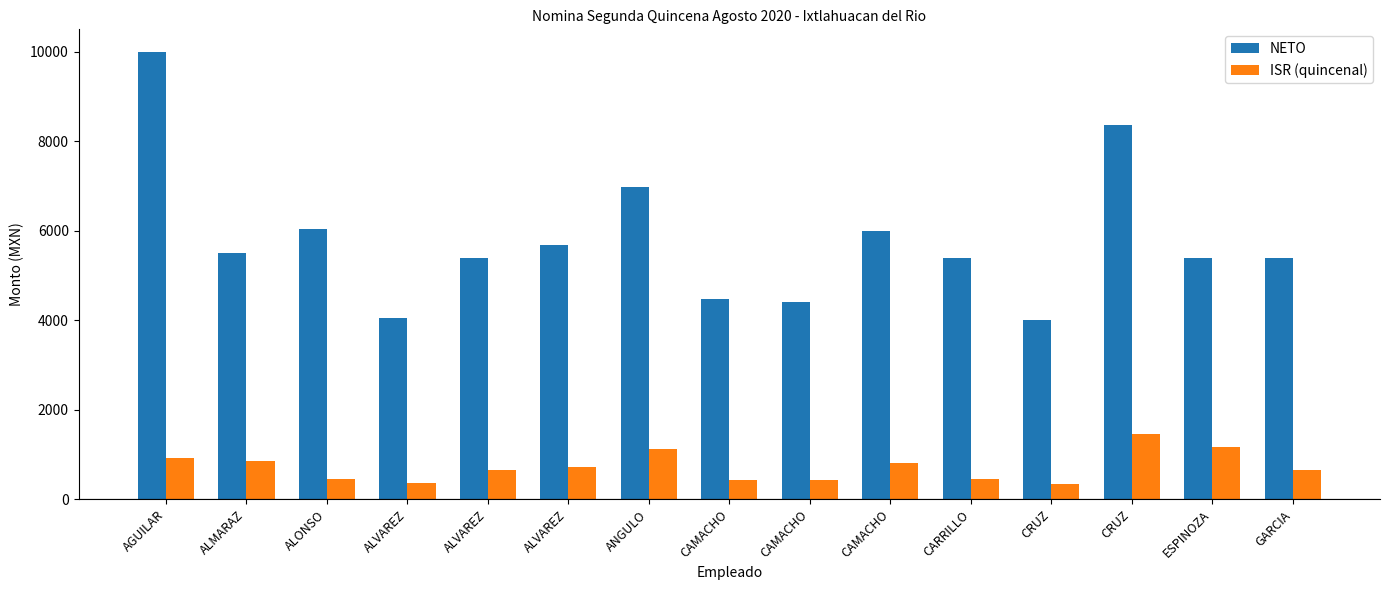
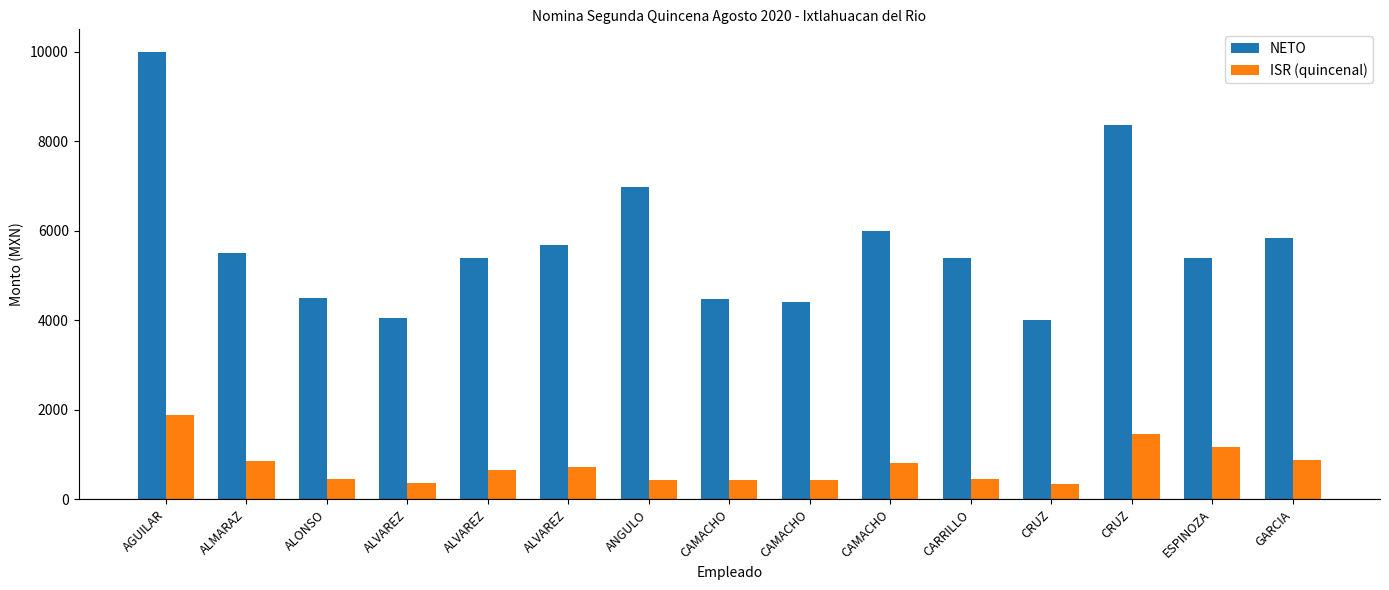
  {
    "NETO": {
      "AGUILAR": 10000,
      "ALMARAZ": 5500,
-     "ALONSO": 6000,
+     "ALONSO": 4500,
      "ANGULO": 7000,
      "CARRILLO": 5400,
      "ESPINOZA": 5400,
-     "GARCIA": 5400
+     "GARCIA": 5800
    },
    "ISR (quincenal)": {
-     "AGUILAR": 900,
+     "AGUILAR": 1900,
      "ALMARAZ": 900,
      "ALONSO": 400,
-     "ANGULO": 1100,
+     "ANGULO": 400,
      "CARRILLO": 500,
      "ESPINOZA": 1200,
-     "GARCIA": 600
+     "GARCIA": 900
    }
  }
